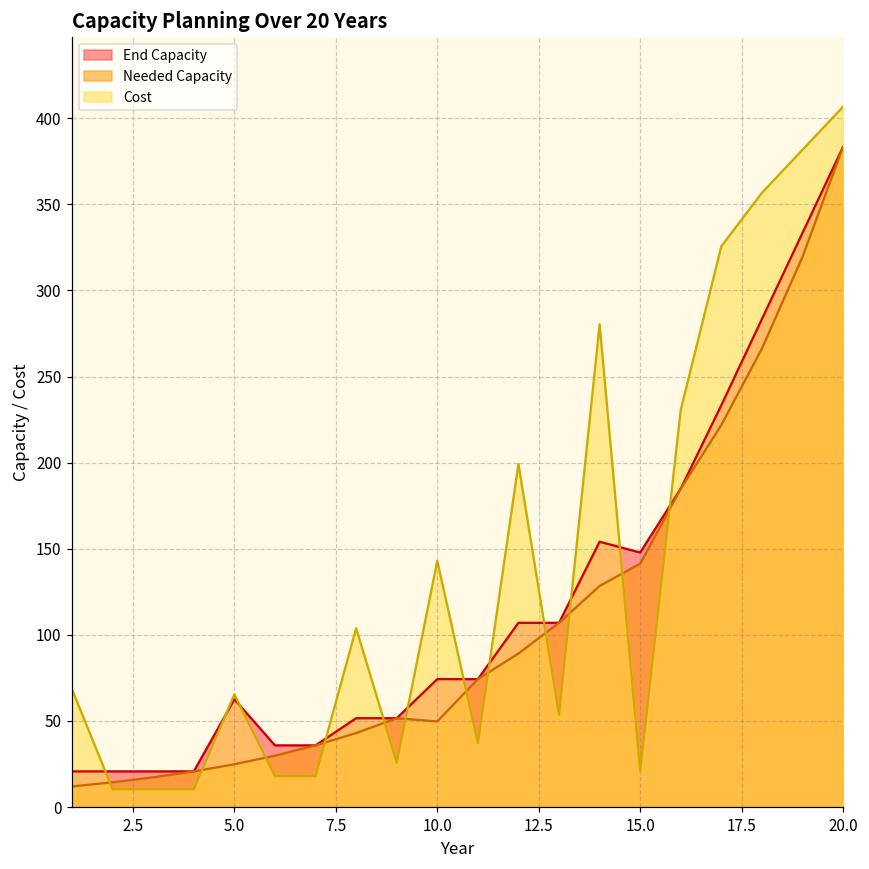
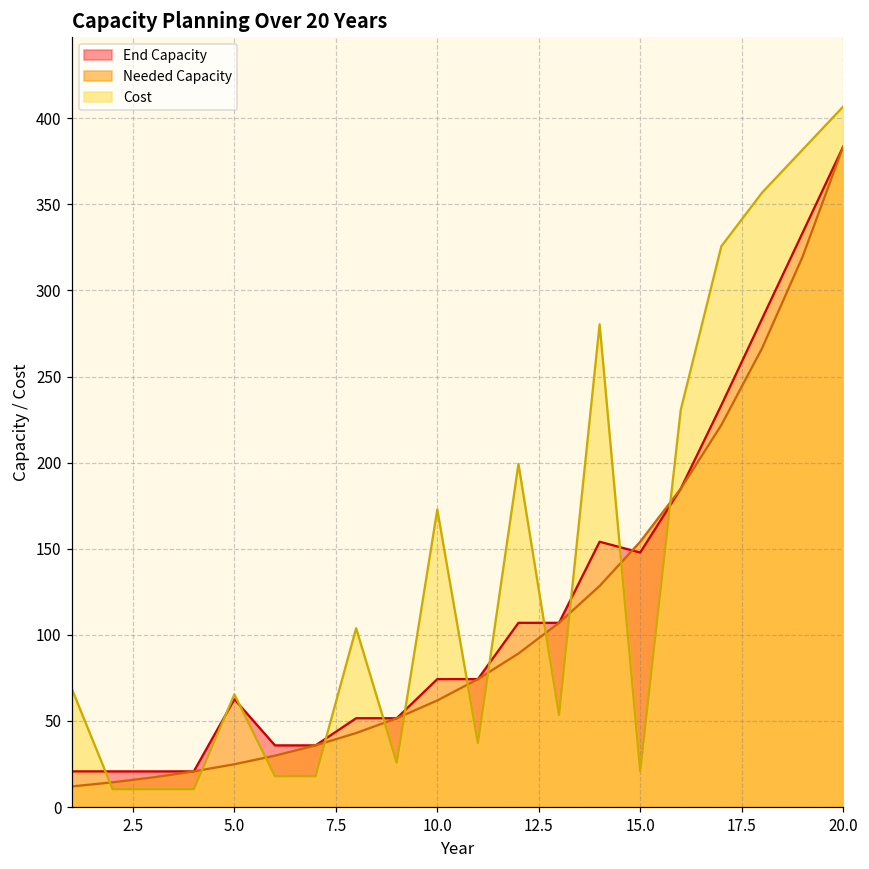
  {
    "End Capacity": {
      "5.0": 63,
      "10.0": 74,
      "15.0": 148
    },
    "Needed Capacity": {
      "5.0": 25,
-     "10.0": 50,
-     "15.0": 141
+     "10.0": 62,
+     "15.0": 154
    },
    "Cost": {
      "5.0": 65,
-     "10.0": 143,
+     "10.0": 173,
      "15.0": 21,
      "20.0": 407
    }
  }
